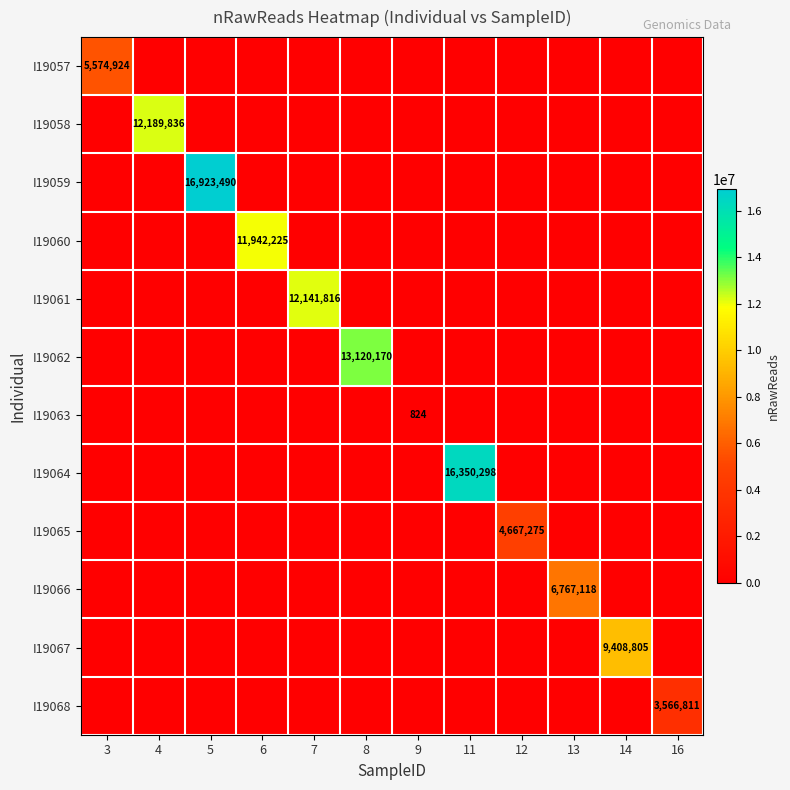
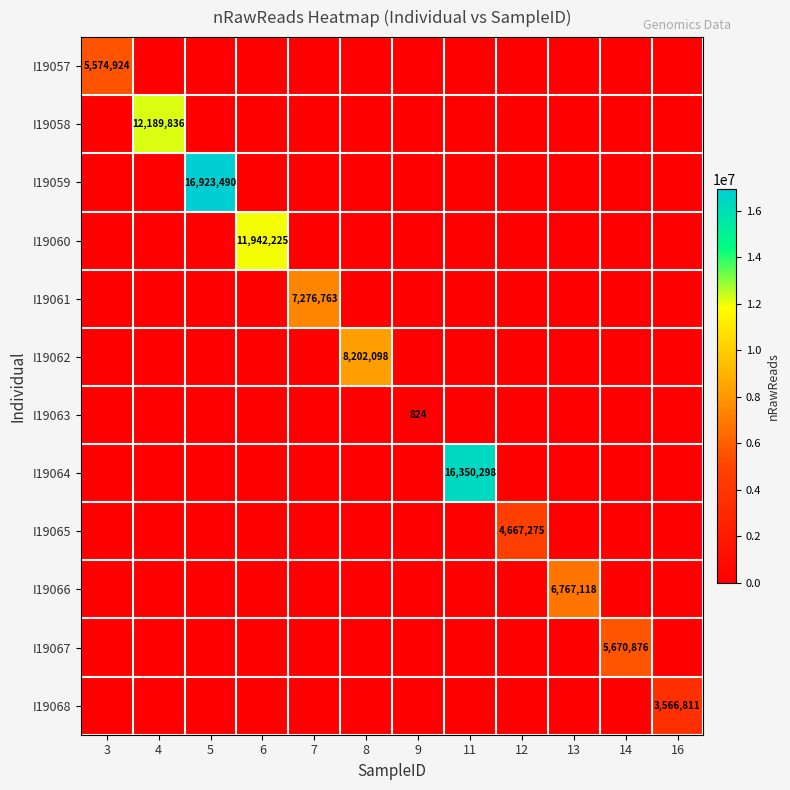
  {
    "I19057": {
      "3": "5,574,924"
    },
    "I19058": {
      "4": "12,189,836"
    },
    "I19059": {
      "5": "16,923,490"
    },
    "I19060": {
      "6": "11,942,225"
    },
    "I19061": {
-     "7": "12,141,816"
+     "7": "7,276,763"
    },
    "I19062": {
-     "8": "13,120,170"
+     "8": "8,202,098"
    },
    "I19063": {
      "9": "824"
    },
    "I19064": {
      "11": "16,350,298"
    },
    "I19065": {
      "12": "4,667,275"
    },
    "I19066": {
      "13": "6,767,118"
    },
    "I19067": {
-     "14": "9,408,805"
+     "14": "5,670,876"
    },
    "I19068": {
      "16": "3,566,811"
    }
  }
